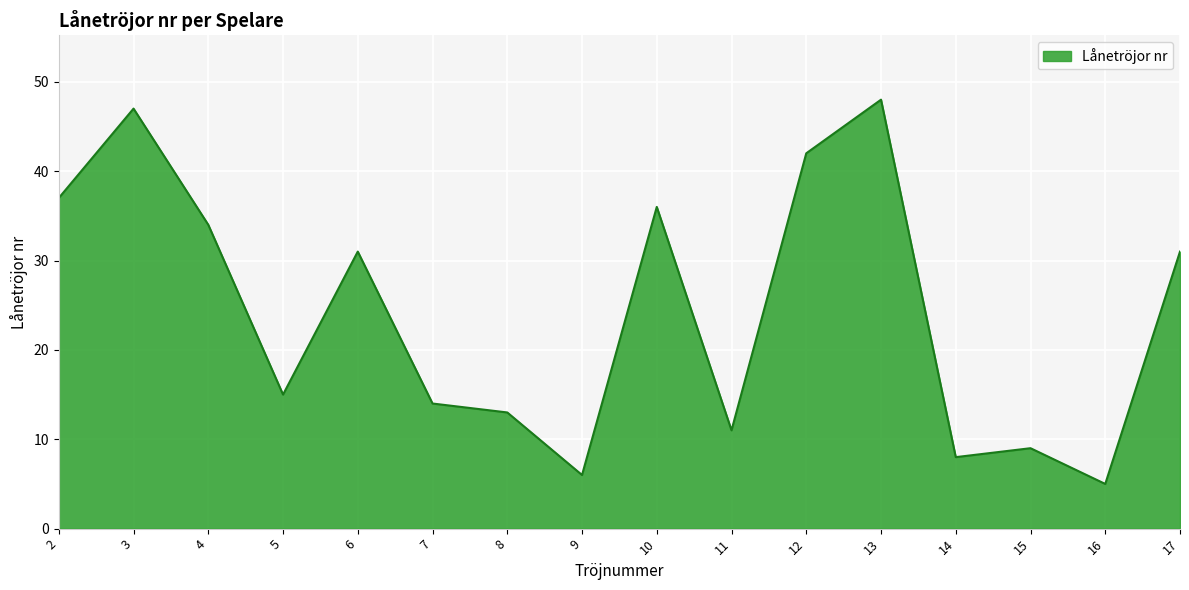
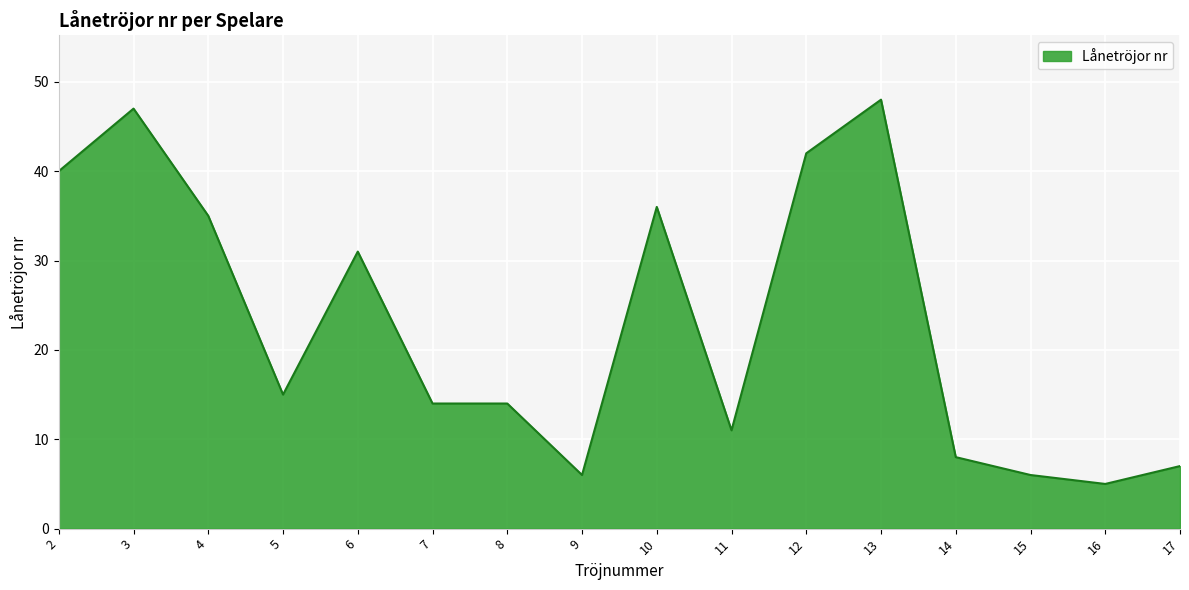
  {
-   "2": 37,
+   "2": 40,
    "3": 47,
-   "4": 34,
+   "4": 35,
    "5": 15,
    "6": 31,
    "7": 14,
-   "8": 13,
+   "8": 14,
    "9": 6,
    "10": 36,
    "11": 11,
    "12": 42,
    "13": 48,
    "14": 8,
-   "15": 9,
+   "15": 6,
    "16": 5,
-   "17": 31
+   "17": 7
  }
